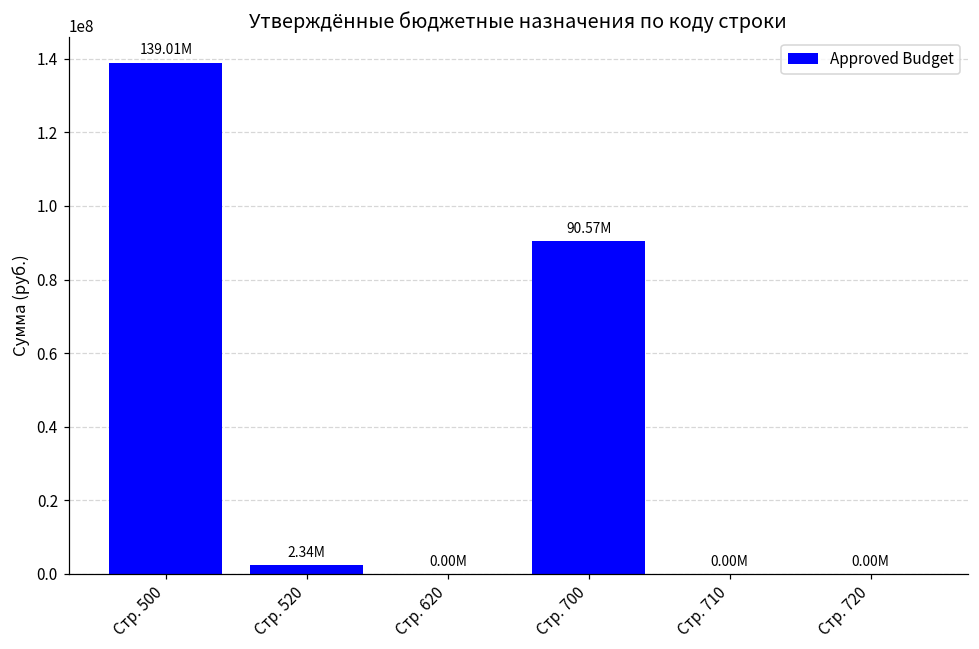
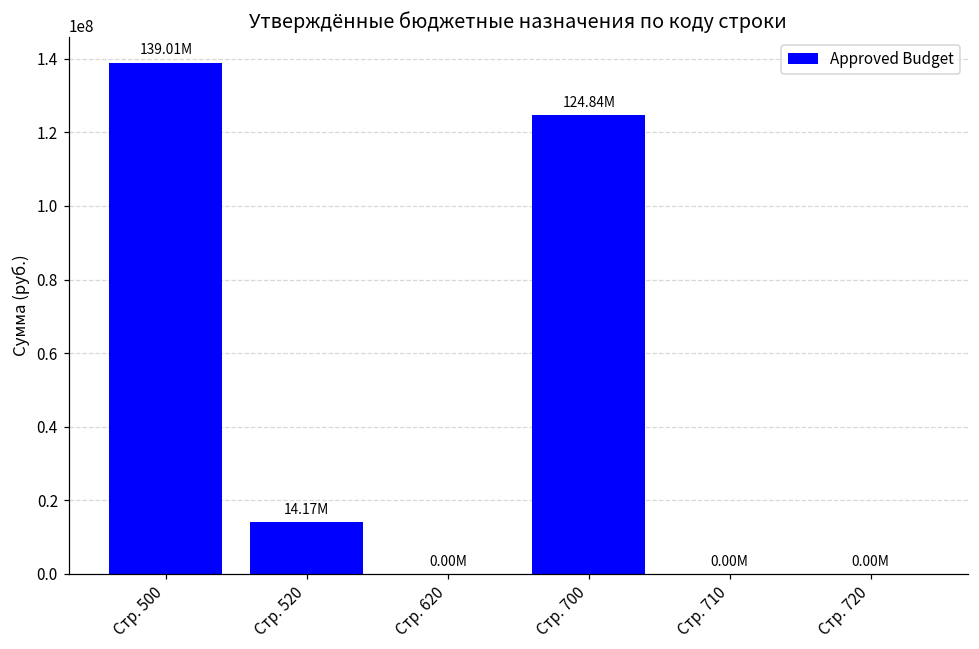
  {
    "Стр. 500": "139.01M",
-   "Стр. 520": "2.34M",
+   "Стр. 520": "14.17M",
    "Стр. 620": "0.00M",
-   "Стр. 700": "90.57M",
+   "Стр. 700": "124.84M",
    "Стр. 710": "0.00M",
    "Стр. 720": "0.00M"
  }
